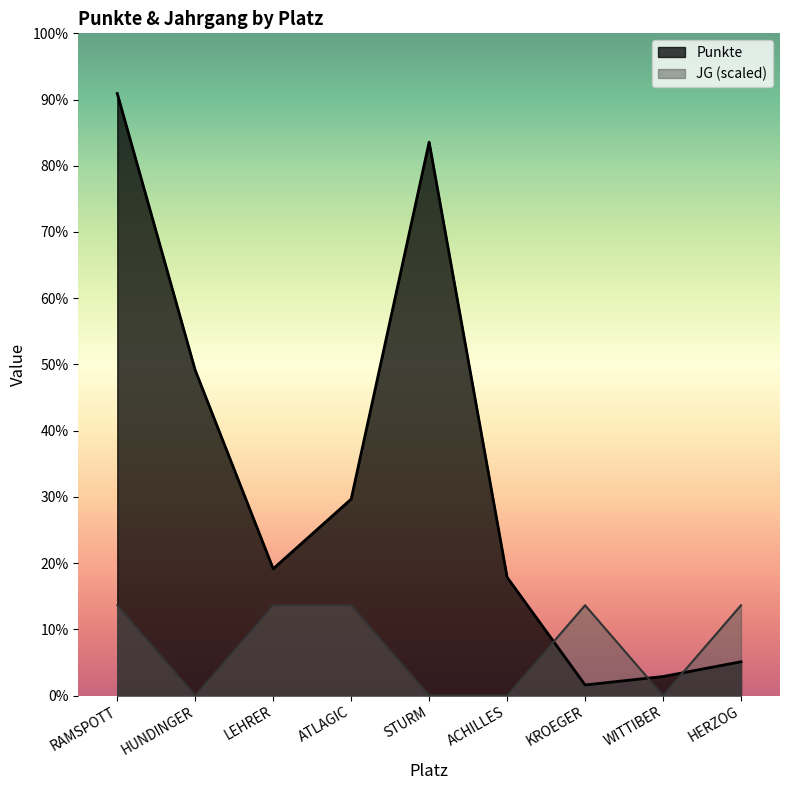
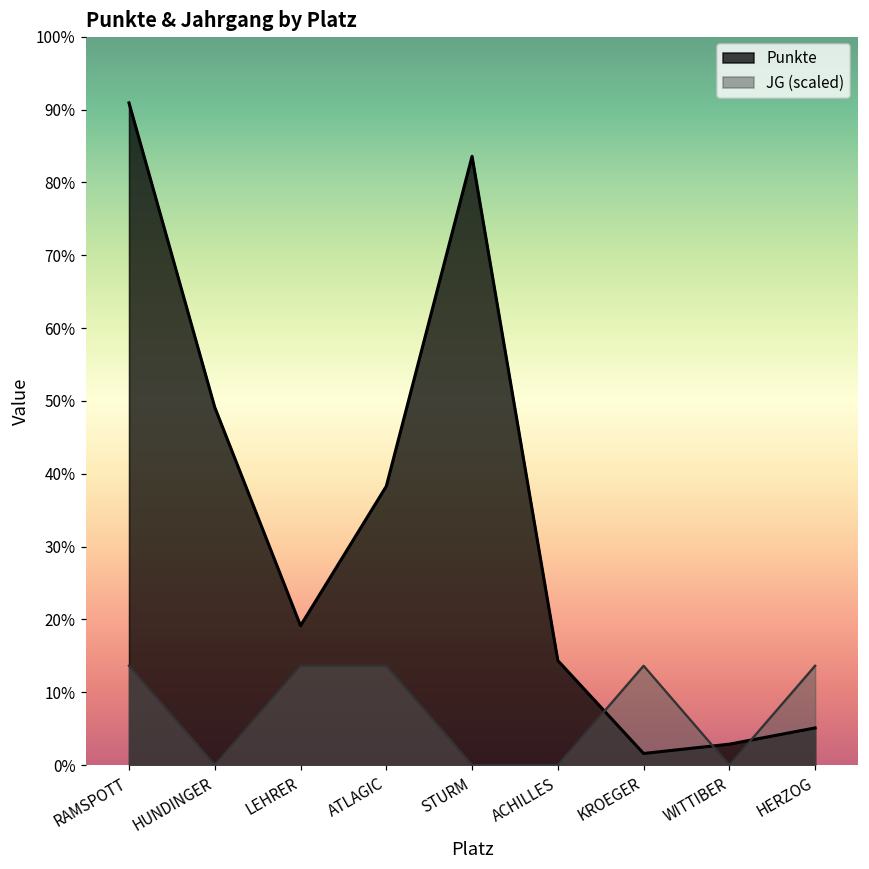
  {
    "Punkte": {
      "RAMSPOTT": "91%",
      "HUNDINGER": "49%",
      "LEHRER": "19%",
-     "ATLAGIC": "30%",
+     "ATLAGIC": "38%",
      "STURM": "84%",
-     "ACHILLES": "18%",
+     "ACHILLES": "14%",
      "KROEGER": "2%",
      "WITTIBER": "3%",
      "HERZOG": "5%"
    },
    "JG (scaled)": {
      "RAMSPOTT": "14%",
      "HUNDINGER": "0%",
      "LEHRER": "14%",
      "ATLAGIC": "14%",
      "STURM": "0%",
      "ACHILLES": "0%",
      "KROEGER": "14%",
      "WITTIBER": "0%",
      "HERZOG": "14%"
    }
  }
